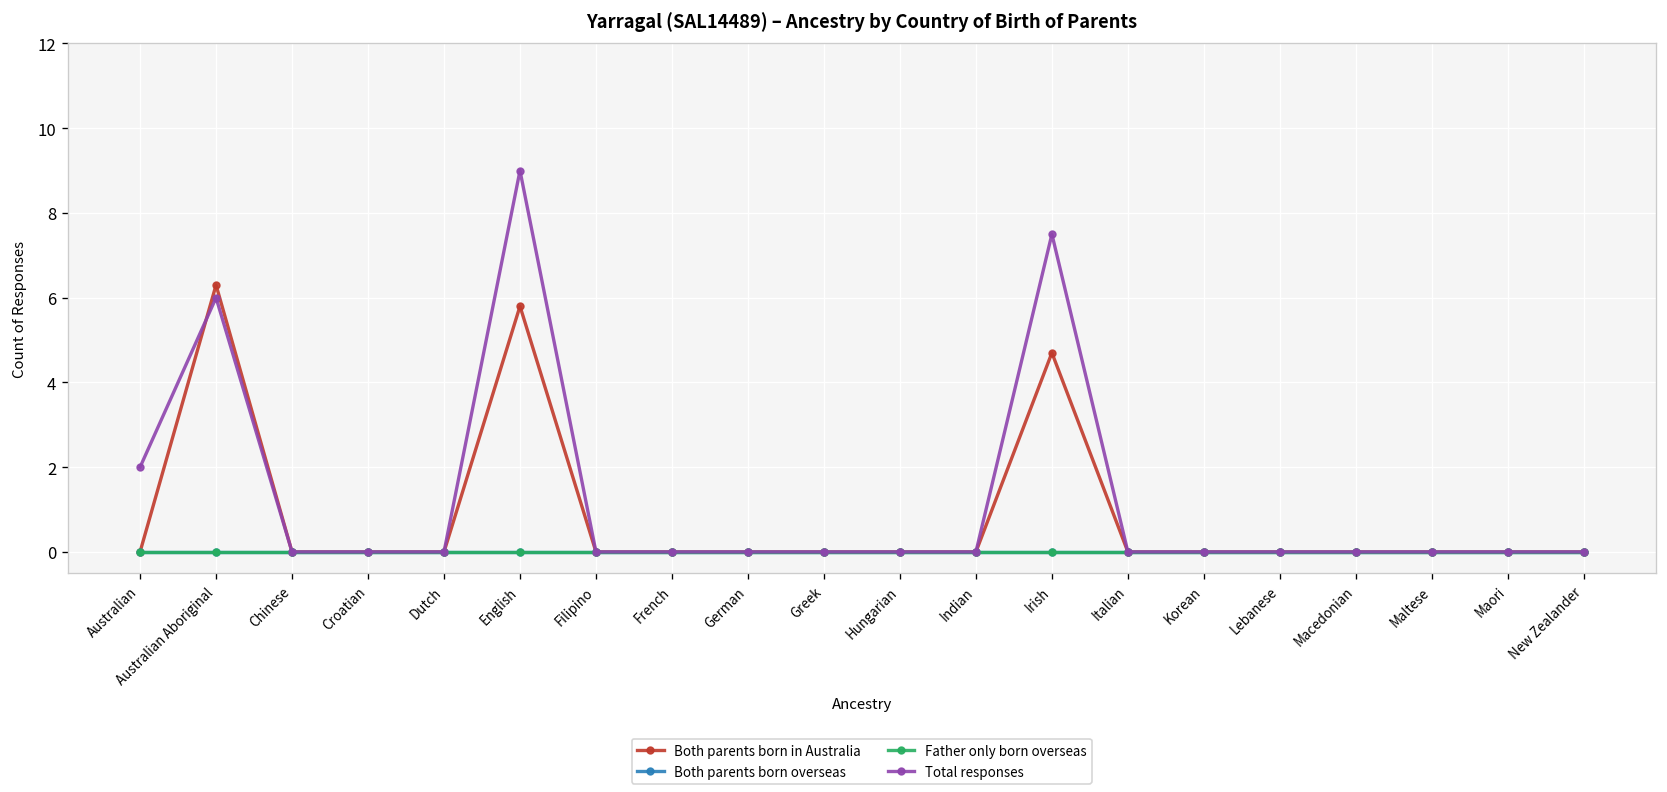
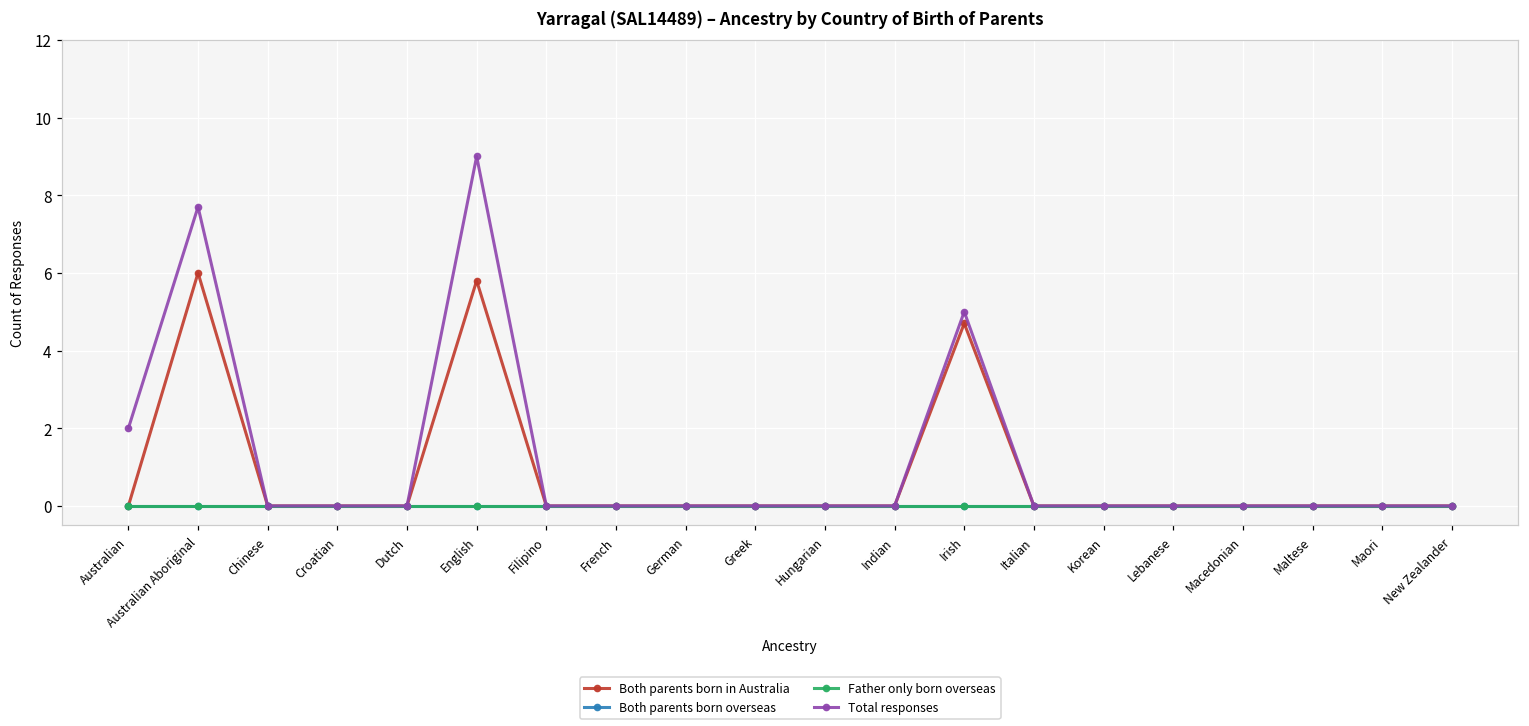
  {
    "Both parents born in Australia": {
-     "Australian Aboriginal": 6.3,
+     "Australian Aboriginal": 6.0,
      "English": 5.8,
      "Irish": 4.7
    },
    "Father only born overseas": {
      "Australian Aboriginal": 0.0,
      "English": 0.0,
      "Irish": 0.0
    },
    "Total responses": {
      "Australian": 2.0,
-     "Australian Aboriginal": 6.0,
+     "Australian Aboriginal": 7.7,
      "English": 9.0,
-     "Irish": 7.5
+     "Irish": 5.0
    }
  }
